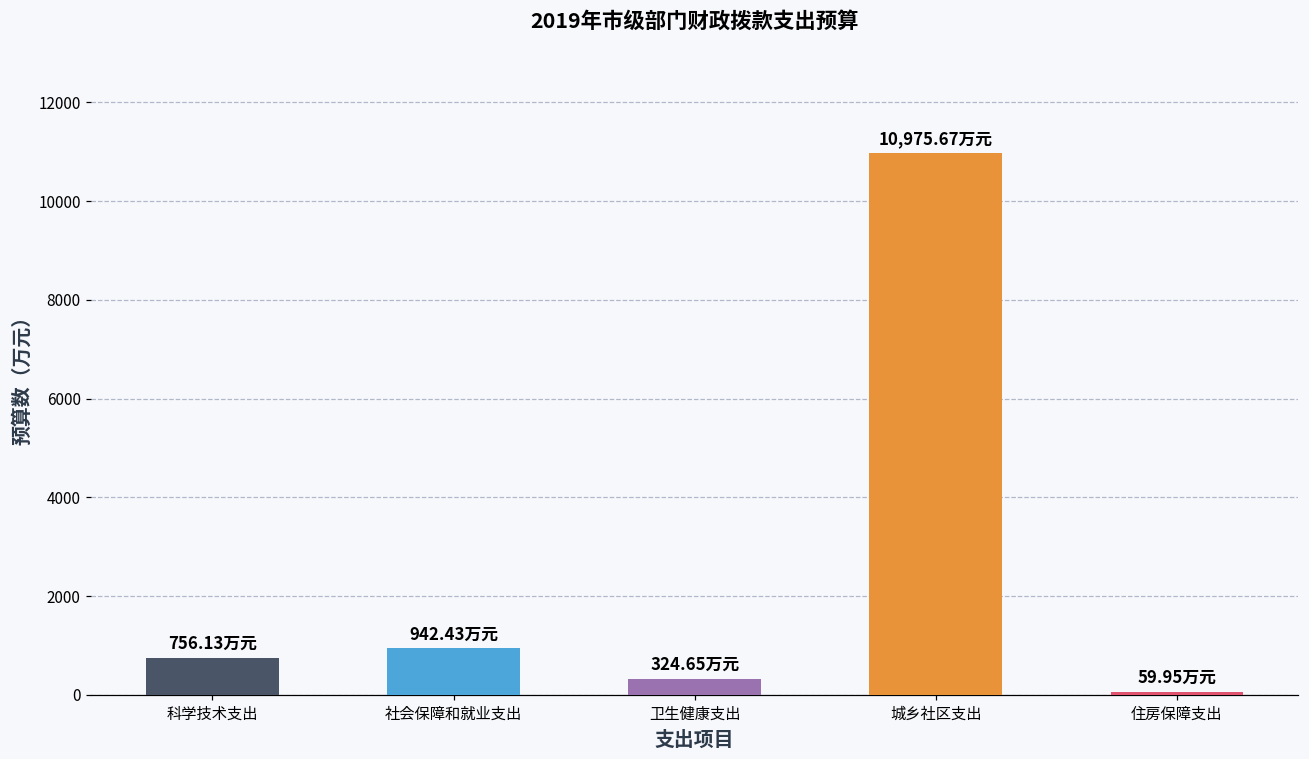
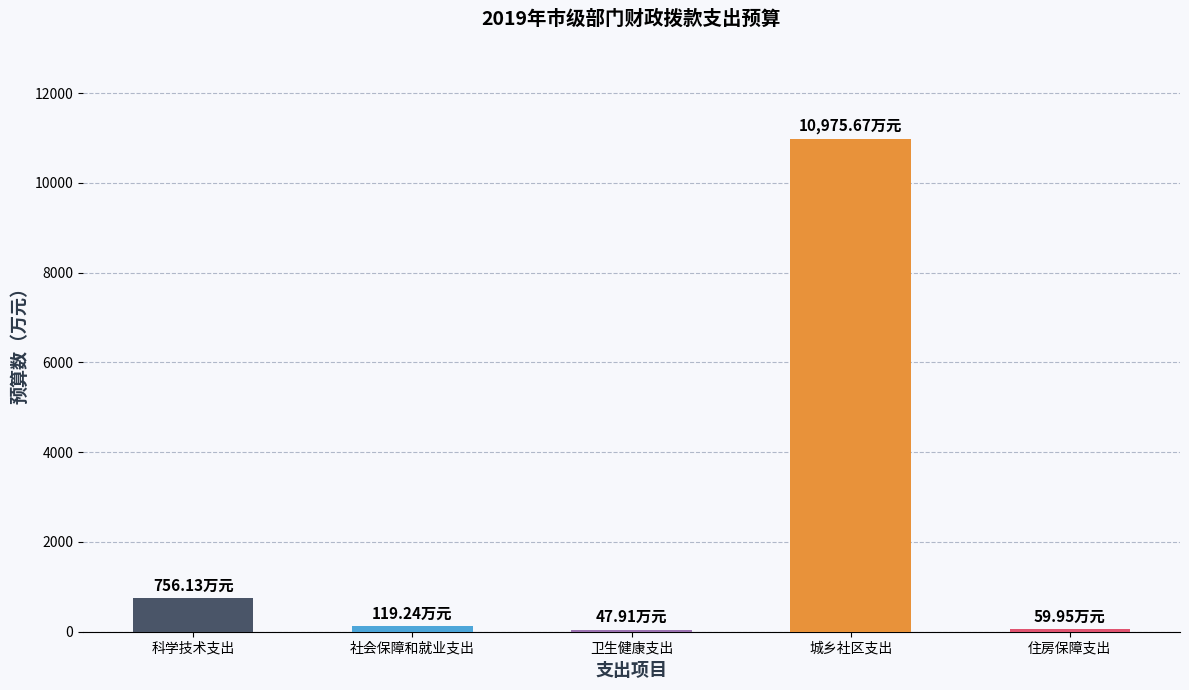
  {
    "科学技术支出": "756.13",
-   "社会保障和就业支出": "942.43",
-   "卫生健康支出": "324.65",
+   "社会保障和就业支出": "119.24",
+   "卫生健康支出": "47.91",
    "城乡社区支出": "10,975.67",
    "住房保障支出": "59.95"
  }
